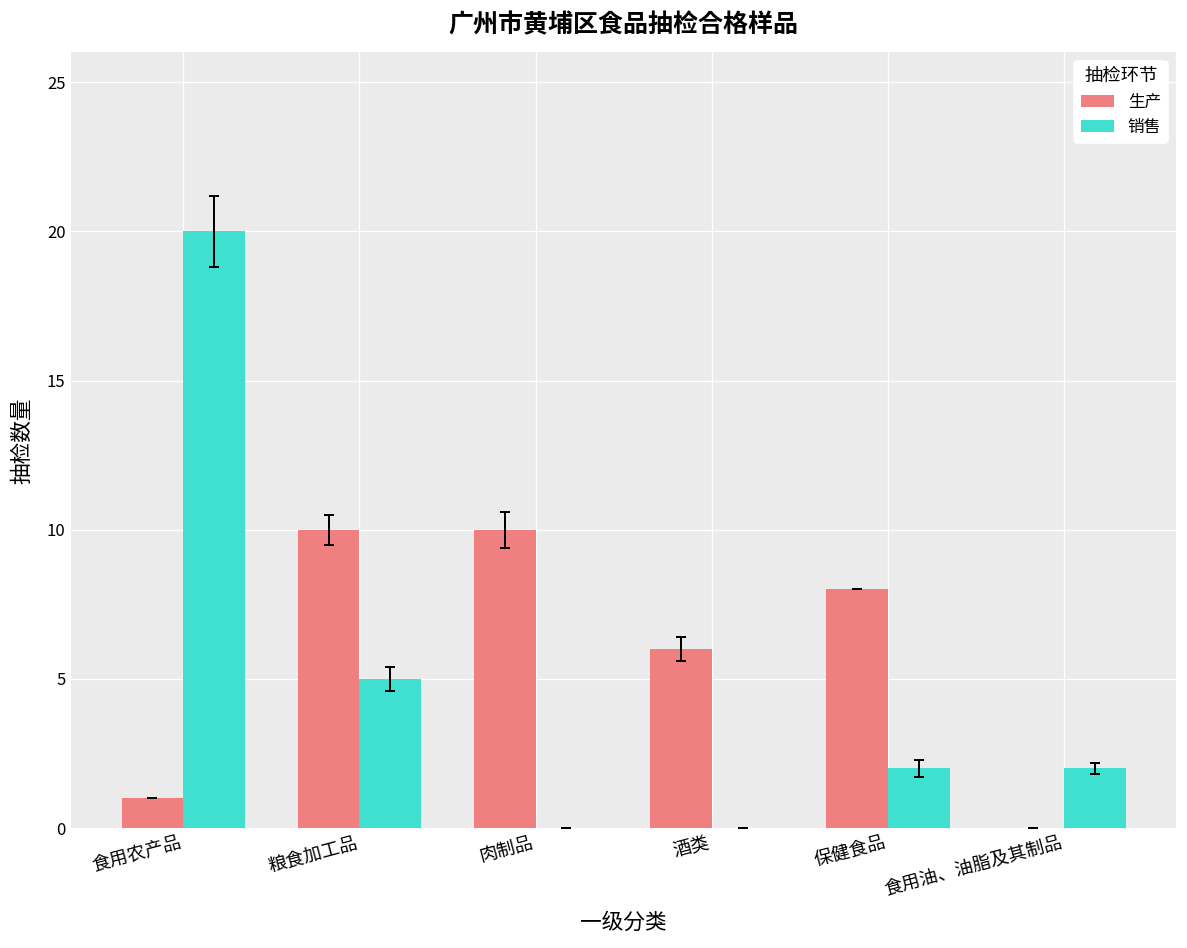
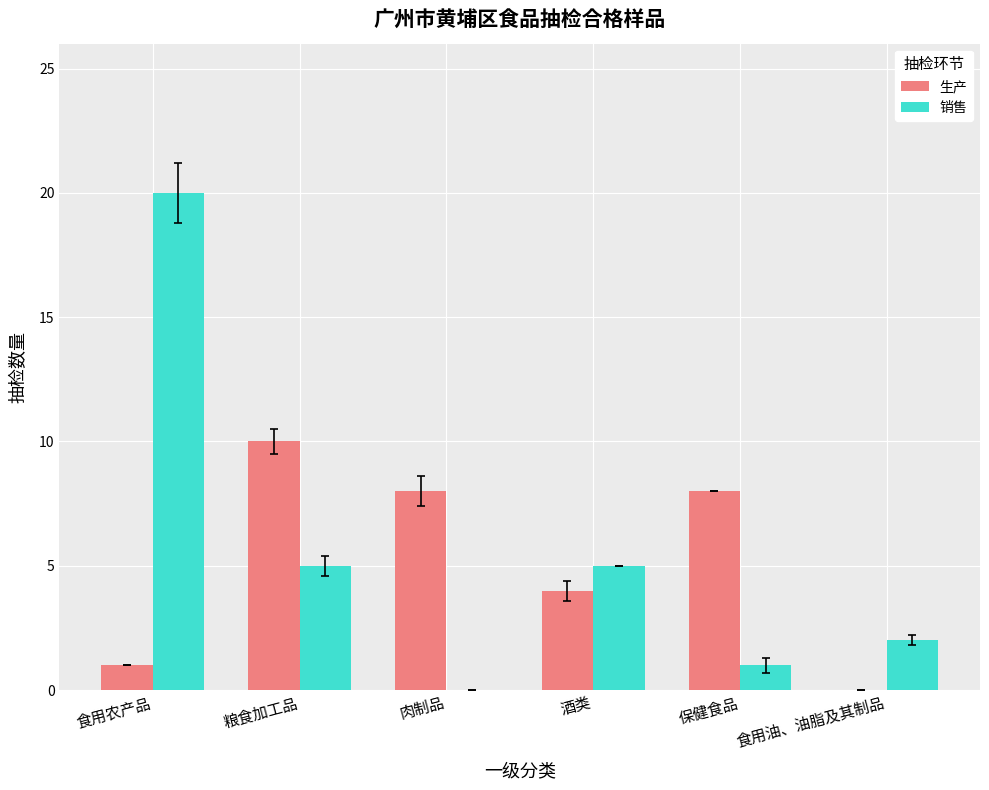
  {
    "生产": {
      "食用农产品": 1,
      "粮食加工品": 10,
-     "肉制品": 10,
-     "酒类": 6,
+     "肉制品": 8,
+     "酒类": 4,
      "保健食品": 8,
      "食用油、油脂及其制品": 0
    },
    "销售": {
      "食用农产品": 20,
      "粮食加工品": 5,
      "肉制品": 0,
-     "酒类": 0,
-     "保健食品": 2,
+     "酒类": 5,
+     "保健食品": 1,
      "食用油、油脂及其制品": 2
    }
  }
